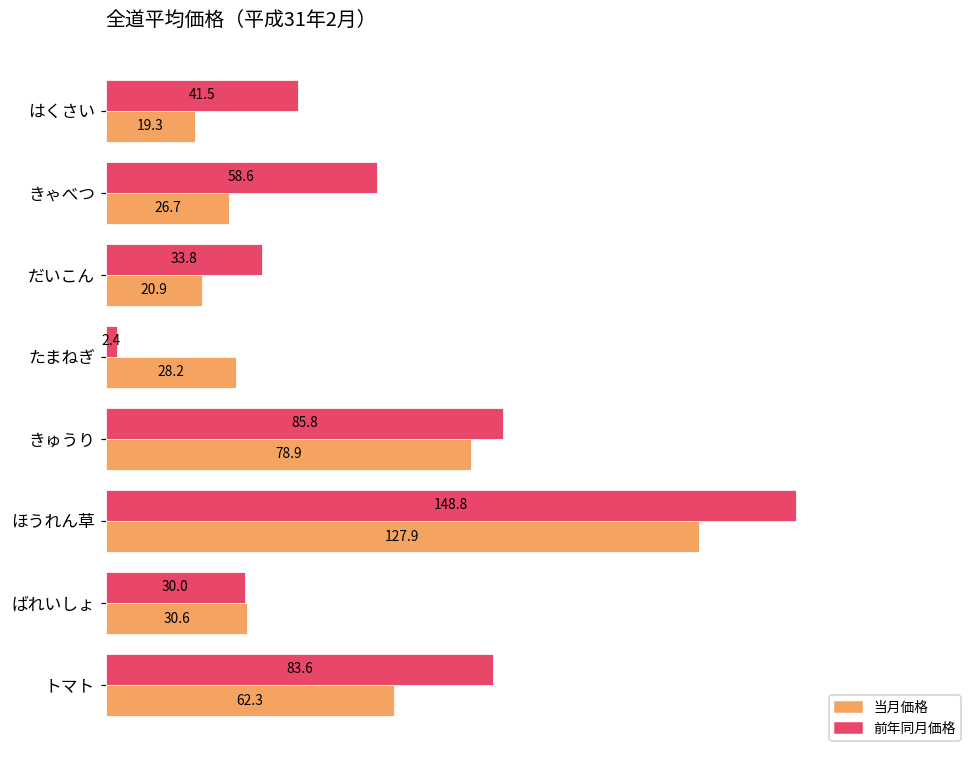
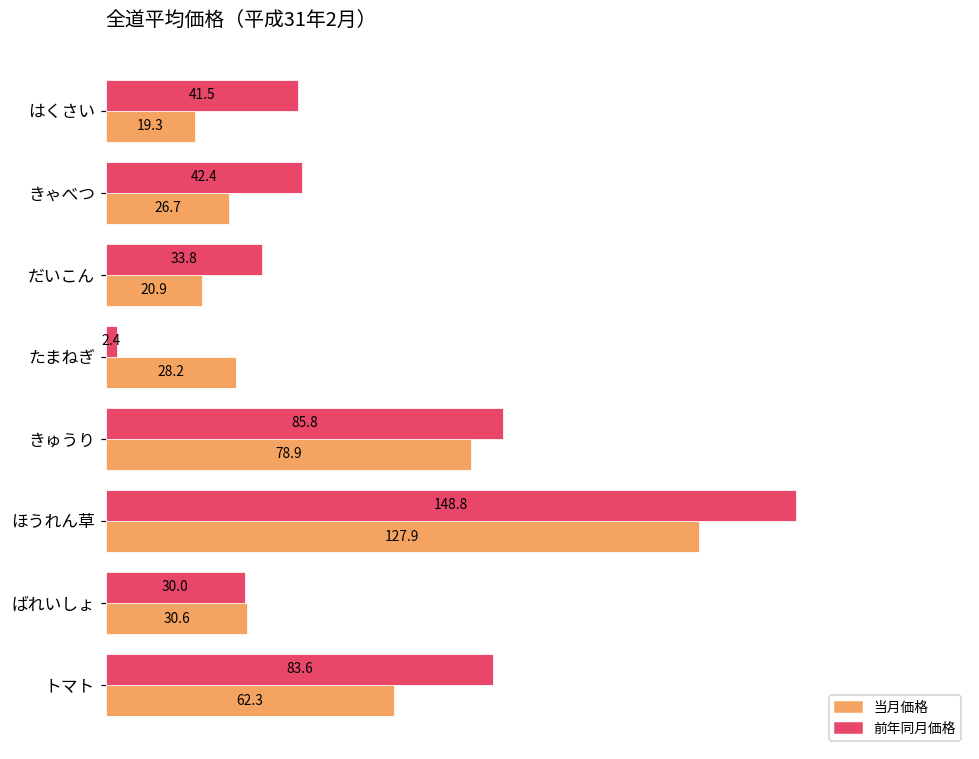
  {
    "当月価格": {
      "はくさい": 19.3,
      "きゃべつ": 26.7,
      "だいこん": 20.9,
      "たまねぎ": 28.2,
      "きゅうり": 78.9,
      "ほうれん草": 127.9,
      "ばれいしょ": 30.6,
      "トマト": 62.3
    },
    "前年同月価格": {
      "はくさい": 41.5,
-     "きゃべつ": 58.6,
+     "きゃべつ": 42.4,
      "だいこん": 33.8,
      "たまねぎ": 2.4,
      "きゅうり": 85.8,
      "ほうれん草": 148.8,
      "ばれいしょ": 30.0,
      "トマト": 83.6
    }
  }
